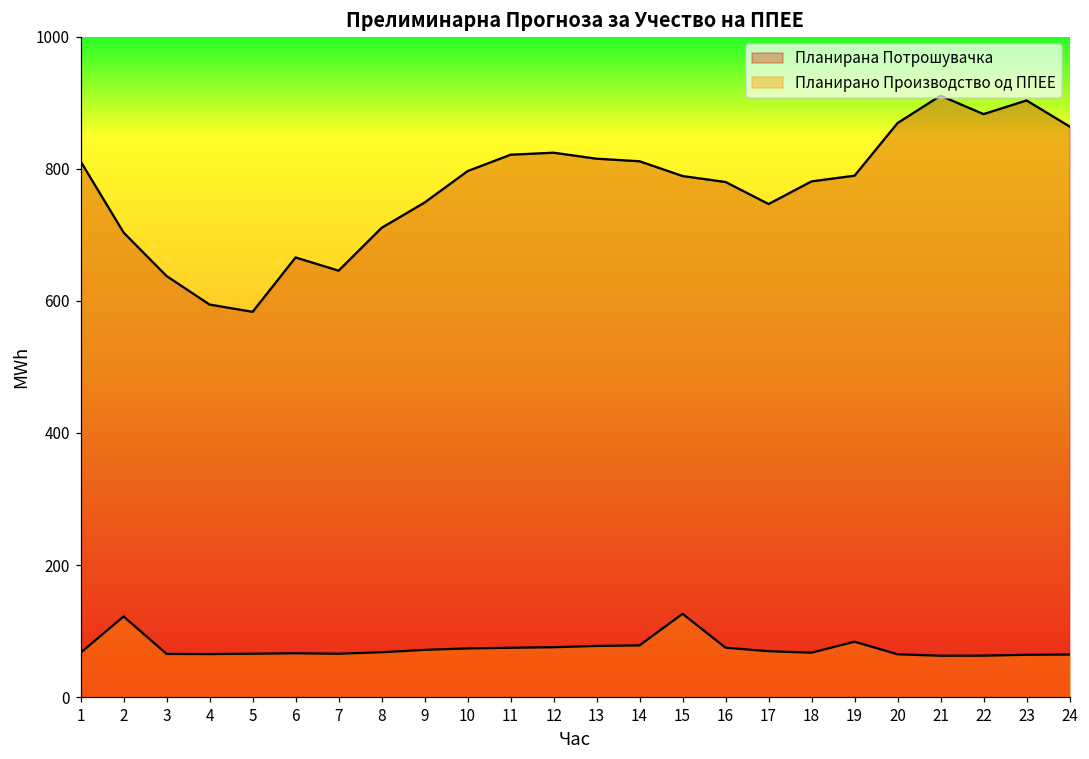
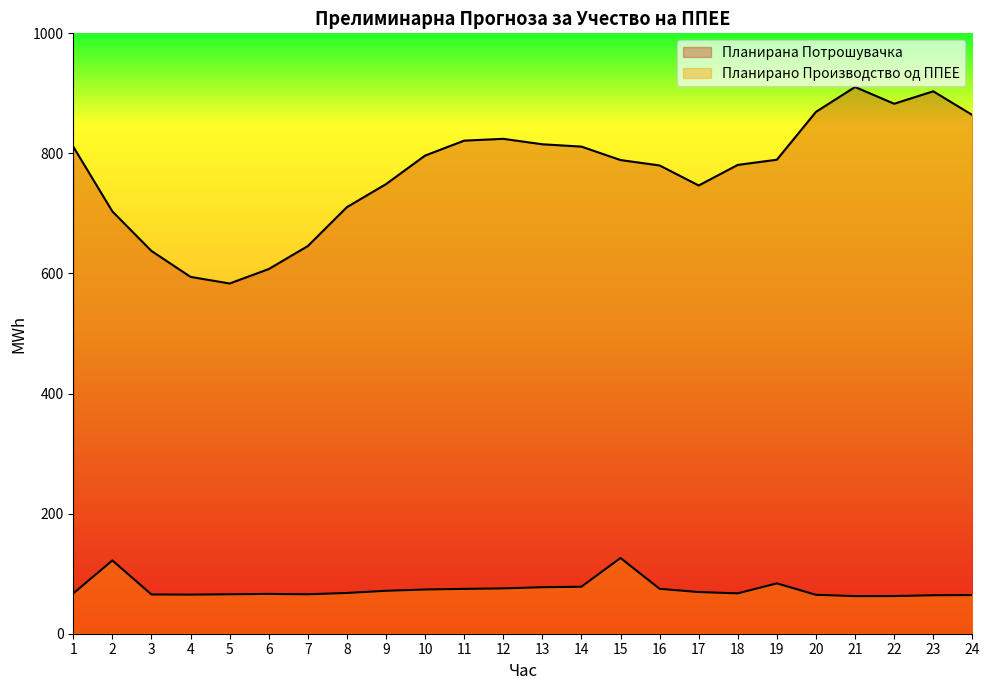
  {
    "Планирана Потрошувачка": {
      "1": 810,
      "2": 700,
      "3": 640,
      "4": 590,
      "5": 580,
-     "6": 670,
+     "6": 610,
      "7": 650,
      "8": 710,
      "9": 750,
      "10": 800,
      "11": 820,
      "12": 820,
      "13": 820,
      "14": 810,
      "15": 790,
      "16": 780,
      "17": 750,
      "18": 780,
      "19": 790,
      "20": 870,
      "21": 910,
      "22": 880,
      "23": 900,
      "24": 860
    },
    "Планирано Производство од ППЕЕ": {
      "1": 70,
      "2": 120,
      "3": 70,
      "4": 70,
      "5": 70,
      "6": 70,
      "7": 70,
      "8": 70,
      "9": 70,
      "10": 70,
      "11": 70,
      "12": 80,
      "13": 80,
      "14": 80,
      "15": 130,
      "16": 70,
      "17": 70,
      "18": 70,
      "19": 80,
      "20": 60,
      "21": 60,
      "22": 60,
      "23": 60,
      "24": 60
    }
  }
